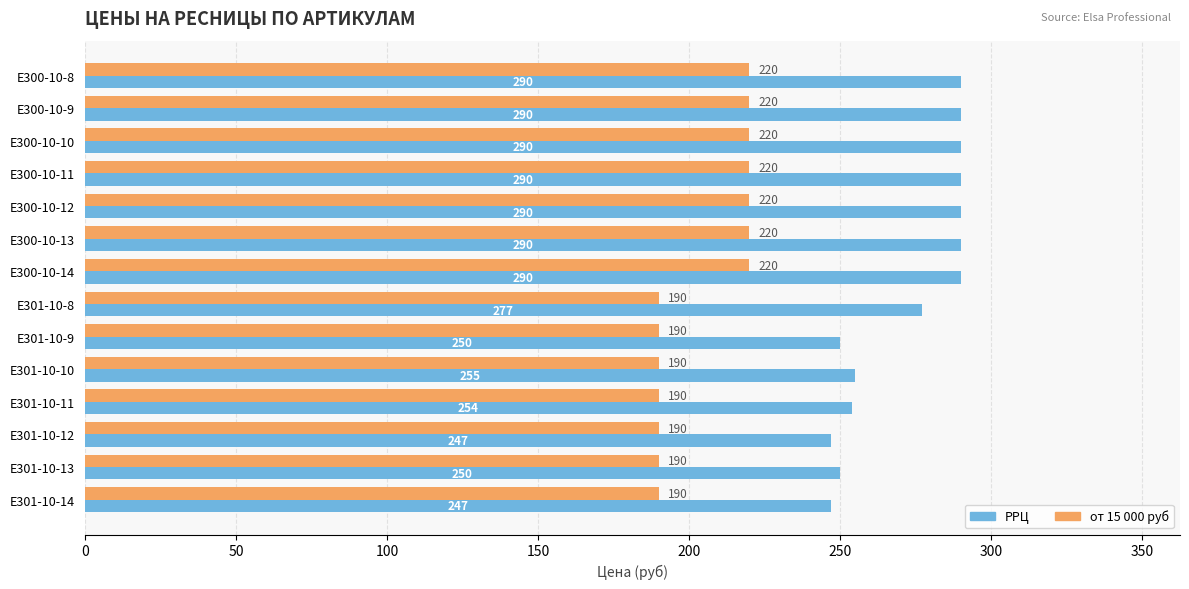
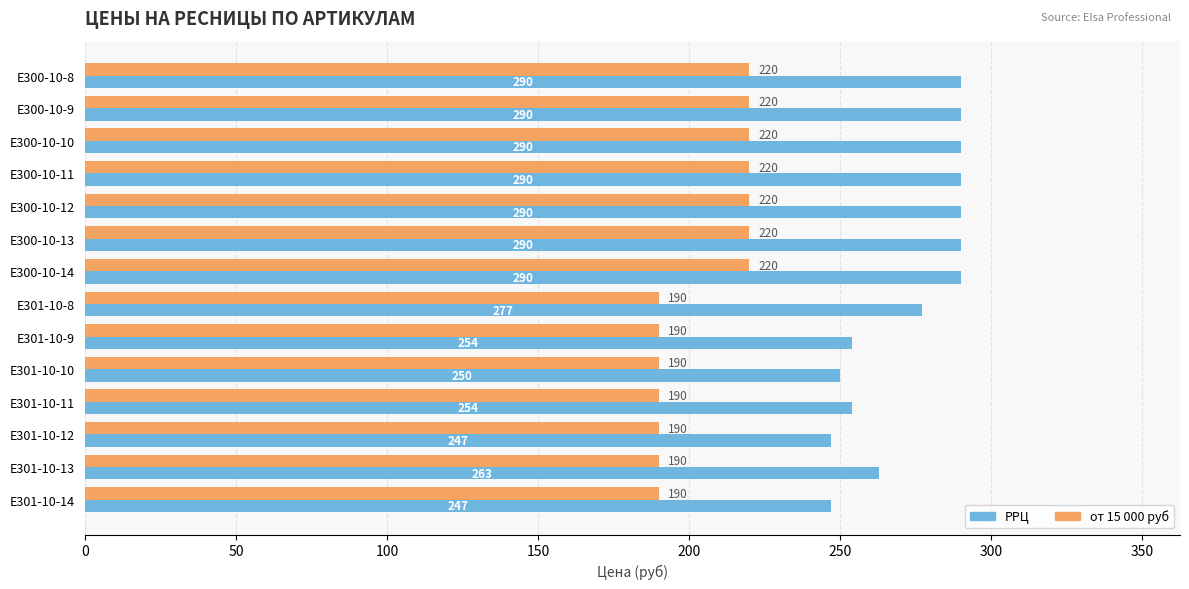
  {
    "РРЦ": {
      "E300-10-8": 290,
      "E300-10-9": 290,
      "E300-10-10": 290,
      "E300-10-11": 290,
      "E300-10-12": 290,
      "E300-10-13": 290,
      "E300-10-14": 290,
      "E301-10-8": 277,
-     "E301-10-9": 250,
-     "E301-10-10": 255,
+     "E301-10-9": 254,
+     "E301-10-10": 250,
      "E301-10-11": 254,
      "E301-10-12": 247,
-     "E301-10-13": 250,
+     "E301-10-13": 263,
      "E301-10-14": 247
    },
    "от 15 000 руб": {
      "E300-10-8": 220,
      "E300-10-9": 220,
      "E300-10-10": 220,
      "E300-10-11": 220,
      "E300-10-12": 220,
      "E300-10-13": 220,
      "E300-10-14": 220,
      "E301-10-8": 190,
      "E301-10-9": 190,
      "E301-10-10": 190,
      "E301-10-11": 190,
      "E301-10-12": 190,
      "E301-10-13": 190,
      "E301-10-14": 190
    }
  }
